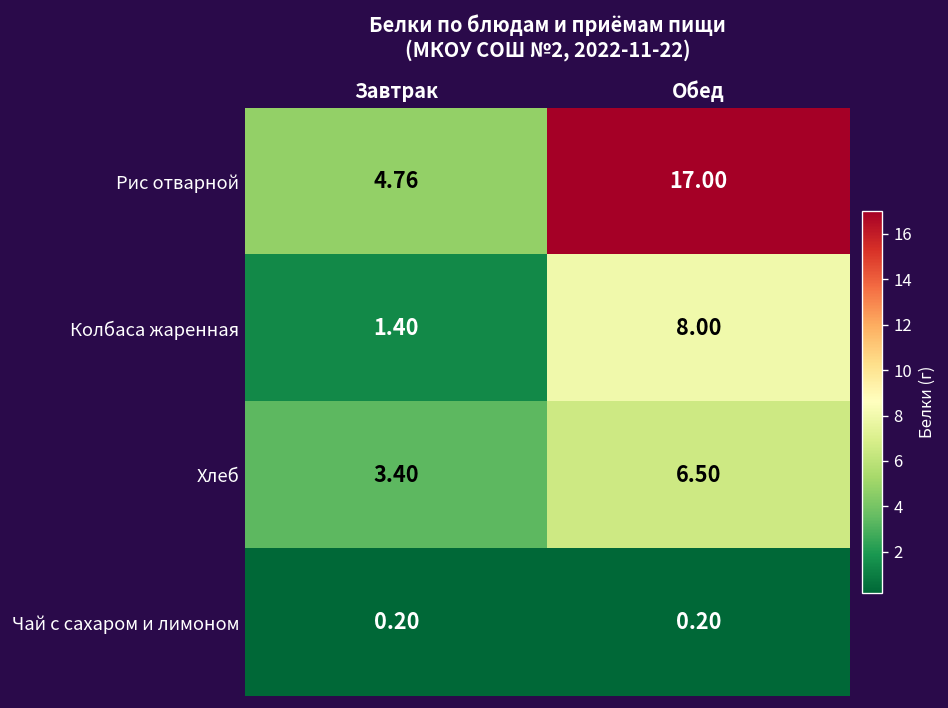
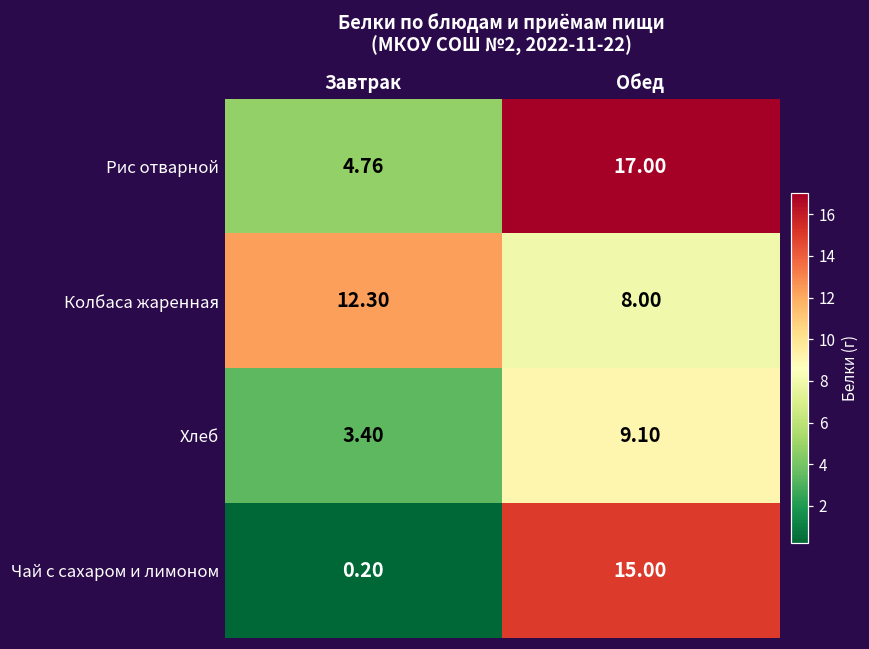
  {
    "Рис отварной": {
      "Завтрак": 4.76,
      "Обед": 17.00
    },
    "Колбаса жаренная": {
-     "Завтрак": 1.40,
+     "Завтрак": 12.30,
      "Обед": 8.00
    },
    "Хлеб": {
      "Завтрак": 3.40,
-     "Обед": 6.50
+     "Обед": 9.10
    },
    "Чай с сахаром и лимоном": {
      "Завтрак": 0.20,
-     "Обед": 0.20
+     "Обед": 15.00
    }
  }
